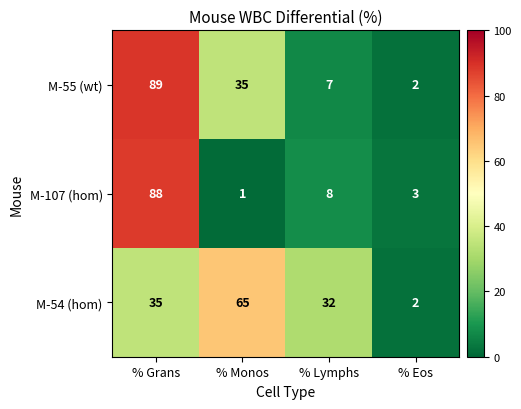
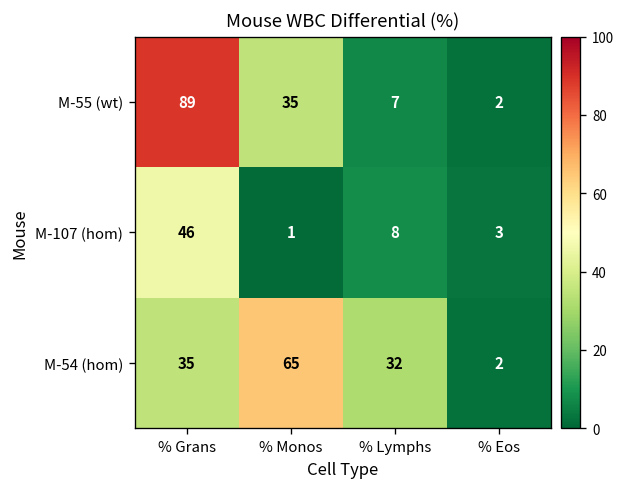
  {
    "M-107 (hom)": {
-     "% Grans": 88
+     "% Grans": 46
    }
  }
